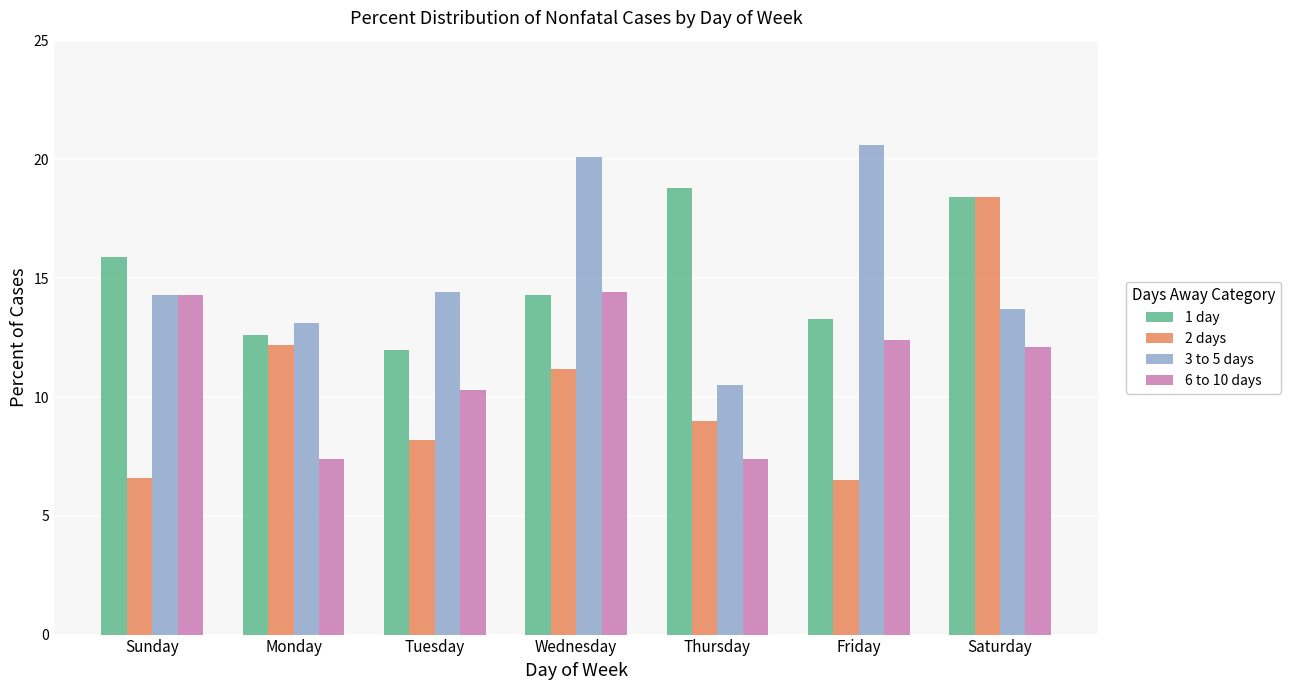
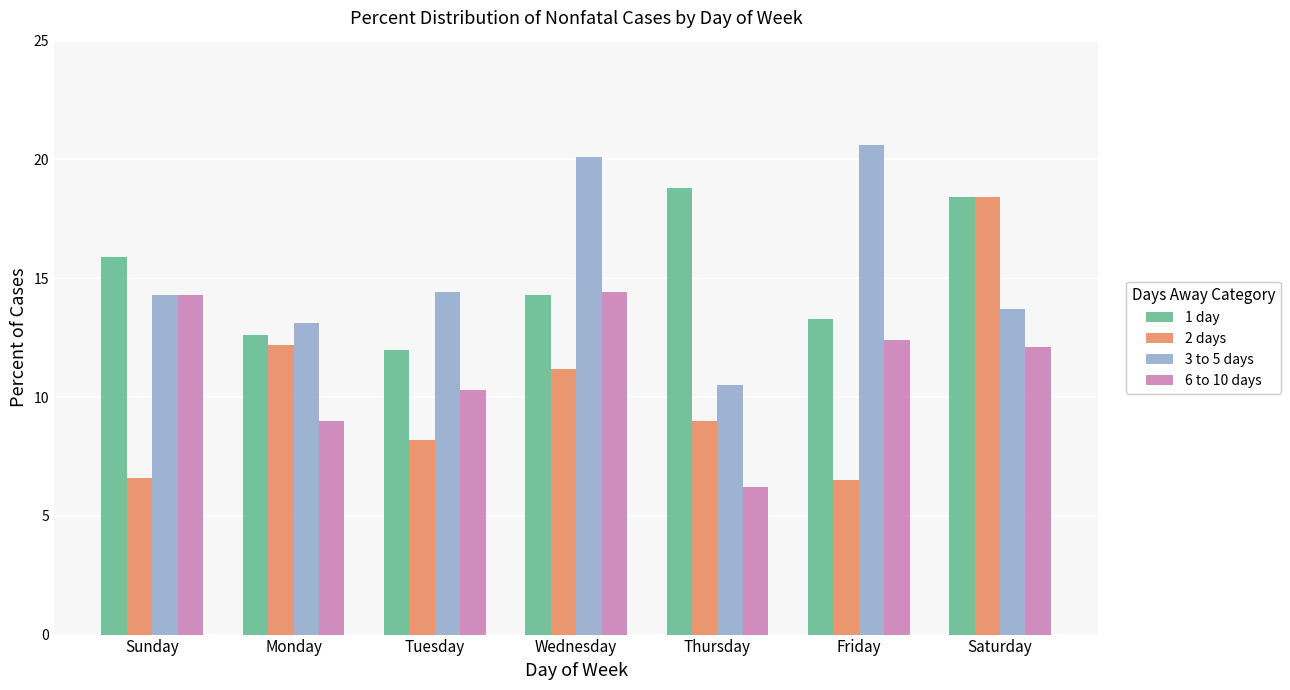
  {
    "1 day": {
      "Sunday": 15.9,
      "Monday": 12.6,
      "Tuesday": 12.0,
      "Wednesday": 14.3,
      "Thursday": 18.8,
      "Friday": 13.3,
      "Saturday": 18.4
    },
    "2 days": {
      "Sunday": 6.6,
      "Monday": 12.2,
      "Tuesday": 8.2,
      "Wednesday": 11.2,
      "Thursday": 9.0,
      "Friday": 6.5,
      "Saturday": 18.4
    },
    "3 to 5 days": {
      "Sunday": 14.3,
      "Monday": 13.1,
      "Tuesday": 14.4,
      "Wednesday": 20.1,
      "Thursday": 10.5,
      "Friday": 20.6,
      "Saturday": 13.7
    },
    "6 to 10 days": {
      "Sunday": 14.3,
-     "Monday": 7.4,
+     "Monday": 9.0,
      "Tuesday": 10.3,
      "Wednesday": 14.4,
-     "Thursday": 7.4,
+     "Thursday": 6.2,
      "Friday": 12.4,
      "Saturday": 12.1
    }
  }
